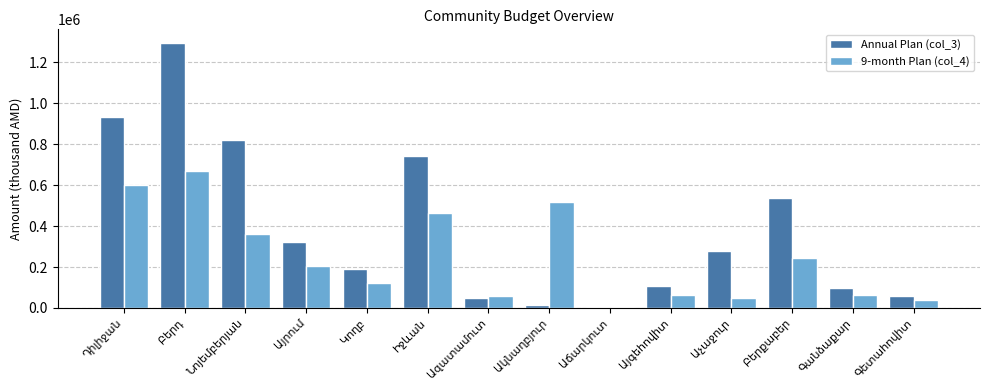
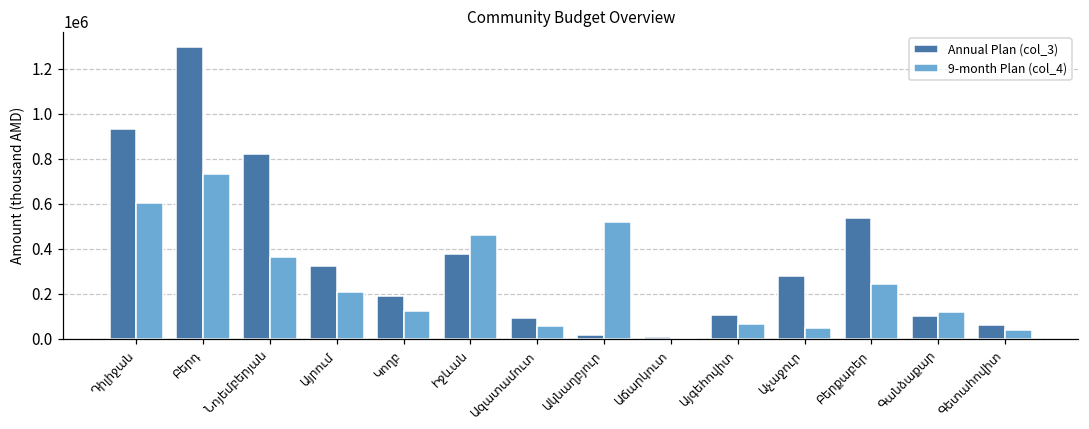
  {
    "Annual Plan (col_3)": {
      "Դիլիջան": 930000,
      "Բերդ": 1300000,
      "Նոյեմբերյան": 820000,
      "Այրում": 320000,
      "Կողբ": 190000,
-     "Իջևան": 740000,
-     "Ազատամուտ": 50000,
+     "Իջևան": 380000,
+     "Ազատամուտ": 90000,
      "Ակնաղբյուր": 10000,
      "Այգեհովիտ": 110000,
      "Աչաջուր": 280000,
      "Բերքաբեր": 540000,
      "Գանձաքար": 100000,
      "Գետահովիտ": 60000
    },
    "9-month Plan (col_4)": {
      "Դիլիջան": 600000,
-     "Բերդ": 670000,
+     "Բերդ": 730000,
      "Նոյեմբերյան": 360000,
      "Այրում": 210000,
      "Կողբ": 120000,
      "Իջևան": 460000,
      "Ազատամուտ": 60000,
      "Ակնաղբյուր": 520000,
      "Այգեհովիտ": 70000,
      "Աչաջուր": 50000,
      "Բերքաբեր": 250000,
-     "Գանձաքար": 60000,
+     "Գանձաքար": 120000,
      "Գետահովիտ": 40000
    }
  }
